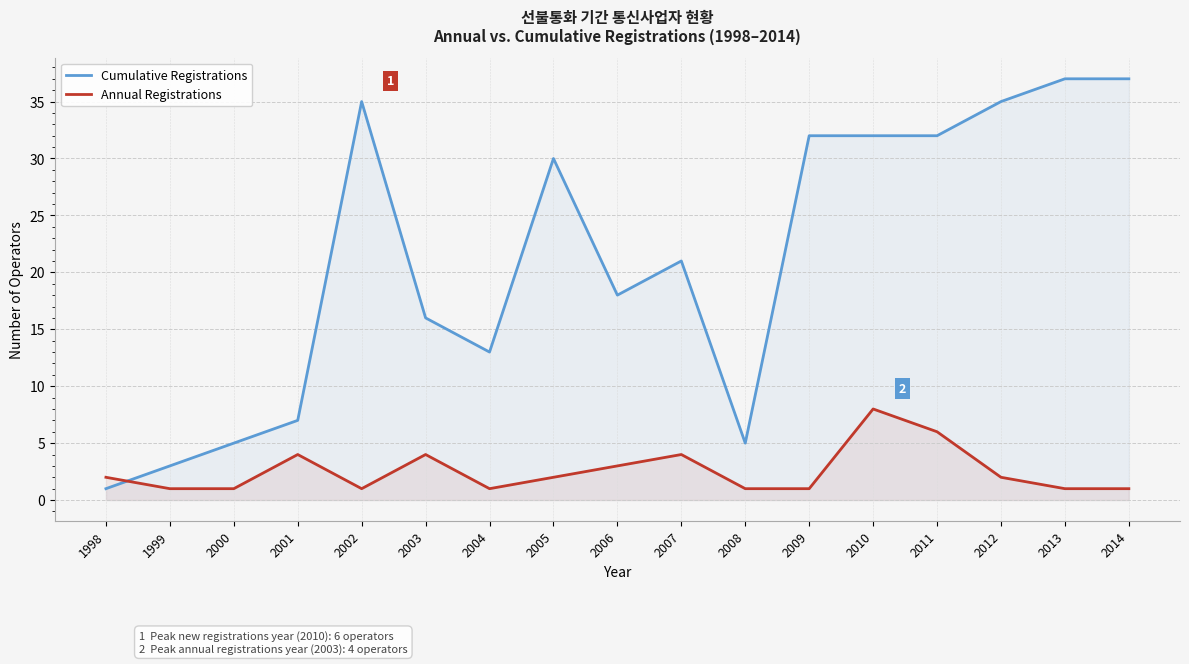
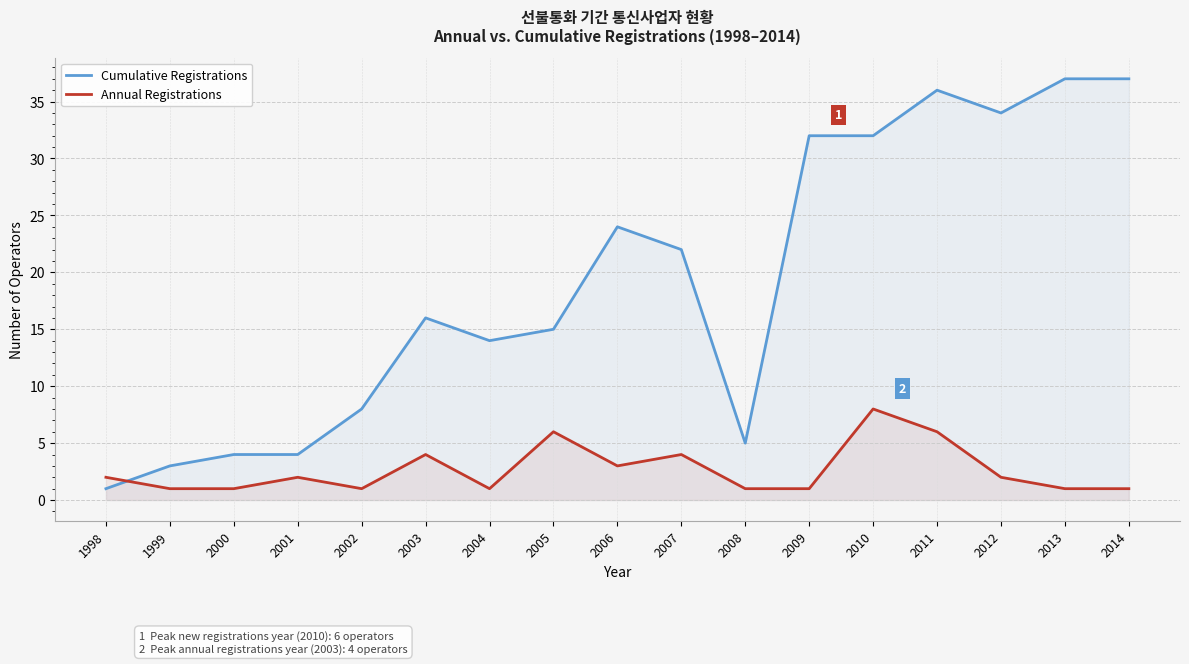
  {
    "Cumulative Registrations": {
      "1998": 1,
      "1999": 3,
-     "2000": 5,
-     "2001": 7,
-     "2002": 35,
+     "2000": 4,
+     "2001": 4,
+     "2002": 8,
      "2003": 16,
-     "2004": 13,
-     "2005": 30,
-     "2006": 18,
-     "2007": 21,
+     "2004": 14,
+     "2005": 15,
+     "2006": 24,
+     "2007": 22,
      "2008": 5,
      "2009": 32,
      "2010": 32,
-     "2011": 32,
-     "2012": 35,
+     "2011": 36,
+     "2012": 34,
      "2013": 37,
      "2014": 37
    },
    "Annual Registrations": {
      "1998": 2,
      "1999": 1,
      "2000": 1,
-     "2001": 4,
+     "2001": 2,
      "2002": 1,
      "2003": 4,
      "2004": 1,
-     "2005": 2,
+     "2005": 6,
      "2006": 3,
      "2007": 4,
      "2008": 1,
      "2009": 1,
      "2010": 8,
      "2011": 6,
      "2012": 2,
      "2013": 1,
      "2014": 1
    }
  }
